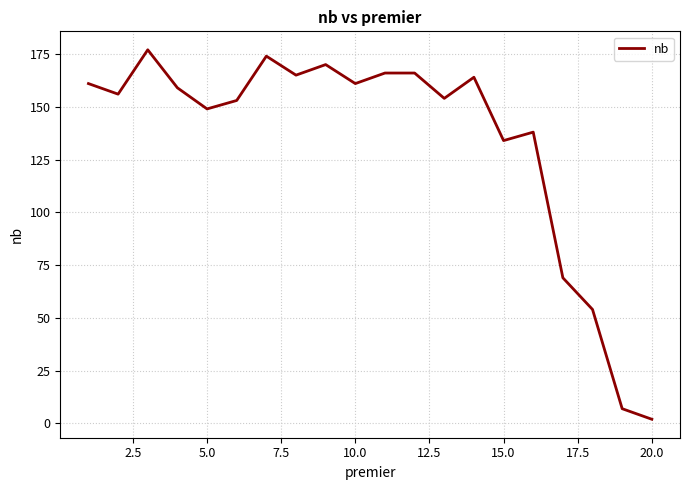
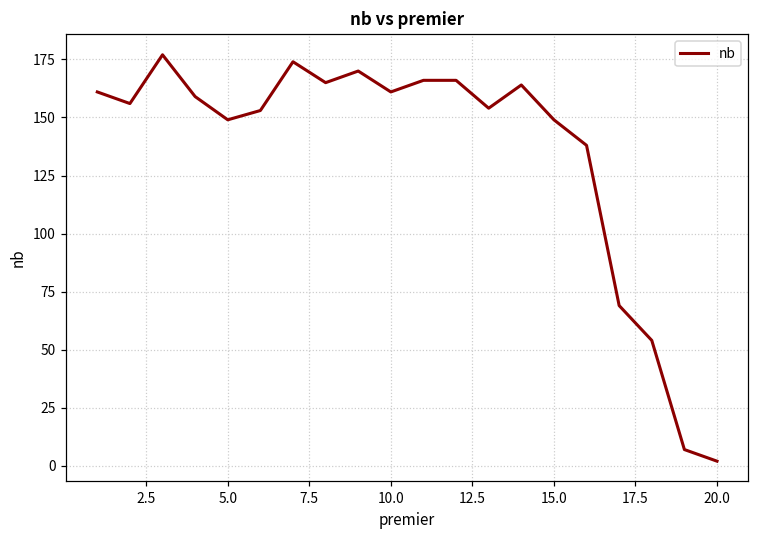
  {
    "5.0": 149,
    "10.0": 161,
-   "15.0": 134,
+   "15.0": 149,
    "20.0": 2
  }
